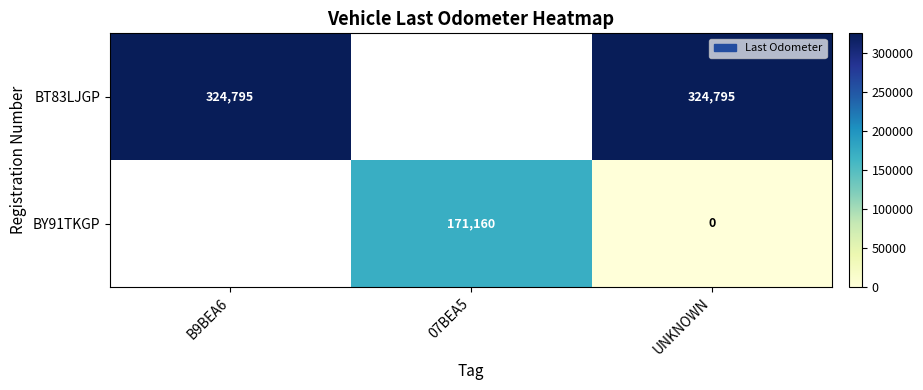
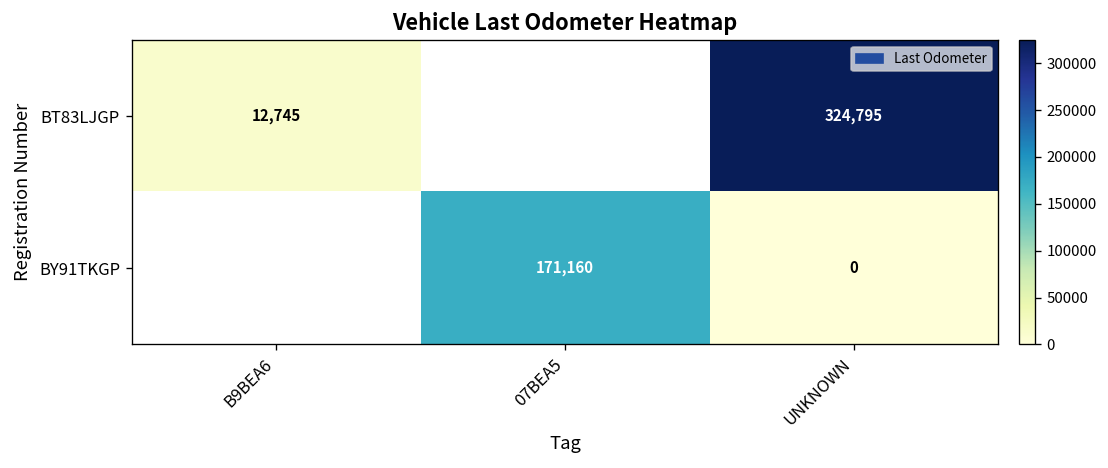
  {
    "BT83LJGP": {
-     "B9BEA6": "324,795",
+     "B9BEA6": "12,745",
      "UNKNOWN": "324,795"
    },
    "BY91TKGP": {
      "07BEA5": "171,160",
      "UNKNOWN": "0"
    }
  }
